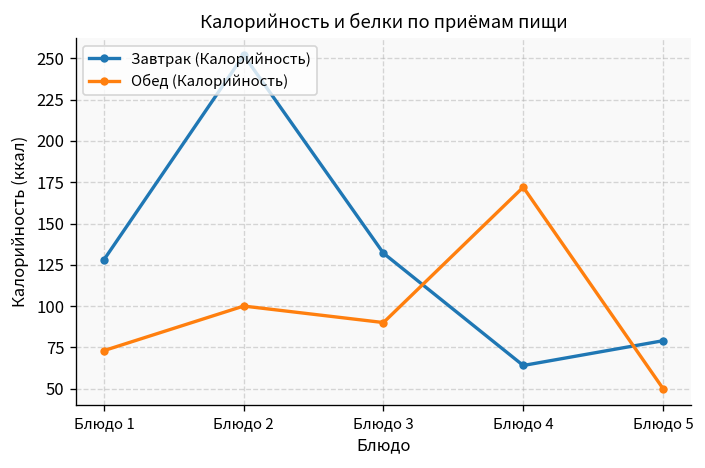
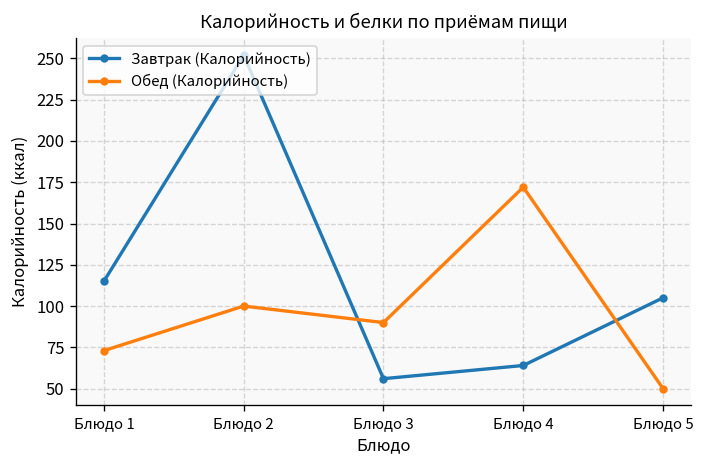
  {
    "Завтрак (Калорийность)": {
-     "Блюдо 1": 128,
-     "Блюдо 3": 132,
+     "Блюдо 1": 115,
+     "Блюдо 3": 56,
      "Блюдо 4": 64,
-     "Блюдо 5": 79
+     "Блюдо 5": 105
    },
    "Обед (Калорийность)": {
      "Блюдо 1": 73,
      "Блюдо 2": 100,
      "Блюдо 3": 90,
      "Блюдо 4": 172,
      "Блюдо 5": 50
    }
  }
